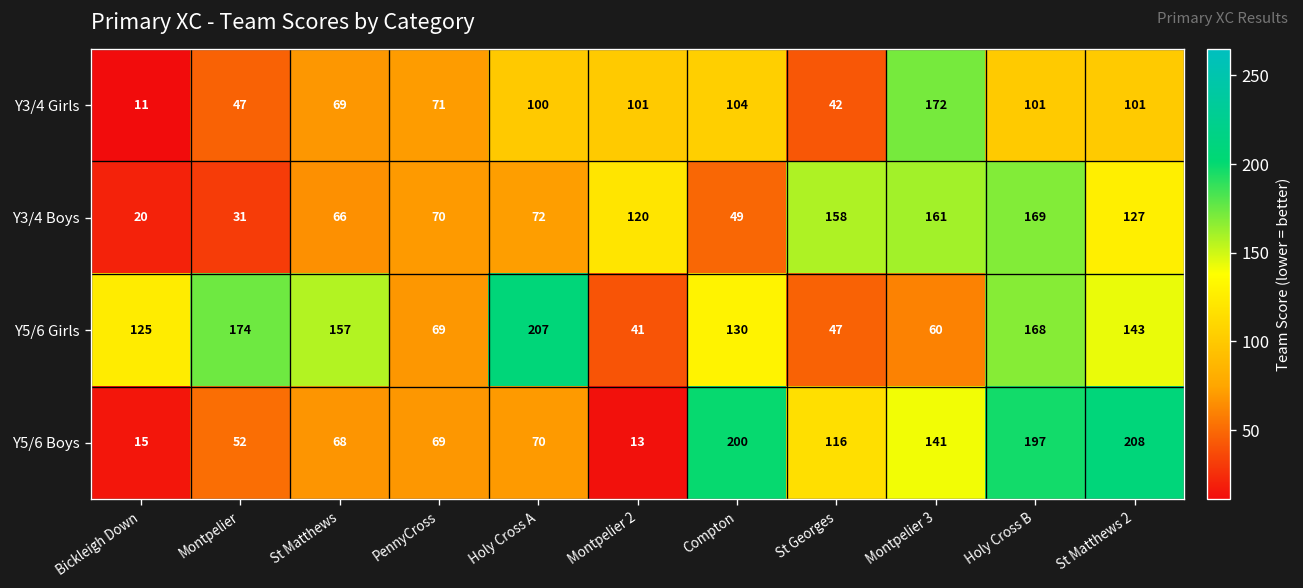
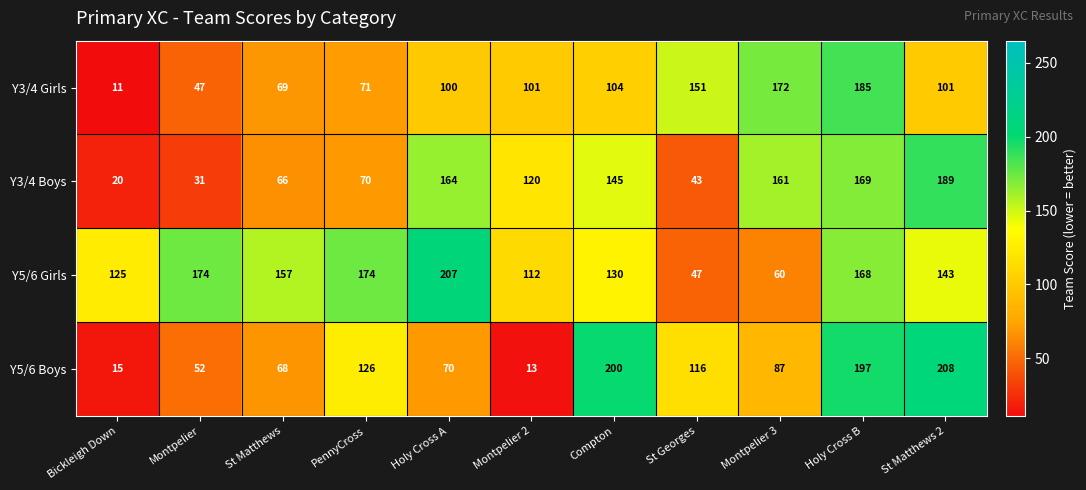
  {
    "Y3/4 Girls": {
      "Bickleigh Down": 11,
      "Montpelier": 47,
      "St Matthews": 69,
      "PennyCross": 71,
      "Holy Cross A": 100,
      "Montpelier 2": 101,
      "Compton": 104,
-     "St Georges": 42,
+     "St Georges": 151,
      "Montpelier 3": 172,
-     "Holy Cross B": 101,
+     "Holy Cross B": 185,
      "St Matthews 2": 101
    },
    "Y3/4 Boys": {
      "Bickleigh Down": 20,
      "Montpelier": 31,
      "St Matthews": 66,
      "PennyCross": 70,
-     "Holy Cross A": 72,
+     "Holy Cross A": 164,
      "Montpelier 2": 120,
-     "Compton": 49,
-     "St Georges": 158,
+     "Compton": 145,
+     "St Georges": 43,
      "Montpelier 3": 161,
      "Holy Cross B": 169,
-     "St Matthews 2": 127
+     "St Matthews 2": 189
    },
    "Y5/6 Girls": {
      "Bickleigh Down": 125,
      "Montpelier": 174,
      "St Matthews": 157,
-     "PennyCross": 69,
+     "PennyCross": 174,
      "Holy Cross A": 207,
-     "Montpelier 2": 41,
+     "Montpelier 2": 112,
      "Compton": 130,
      "St Georges": 47,
      "Montpelier 3": 60,
      "Holy Cross B": 168,
      "St Matthews 2": 143
    },
    "Y5/6 Boys": {
      "Bickleigh Down": 15,
      "Montpelier": 52,
      "St Matthews": 68,
-     "PennyCross": 69,
+     "PennyCross": 126,
      "Holy Cross A": 70,
      "Montpelier 2": 13,
      "Compton": 200,
      "St Georges": 116,
-     "Montpelier 3": 141,
+     "Montpelier 3": 87,
      "Holy Cross B": 197,
      "St Matthews 2": 208
    }
  }
